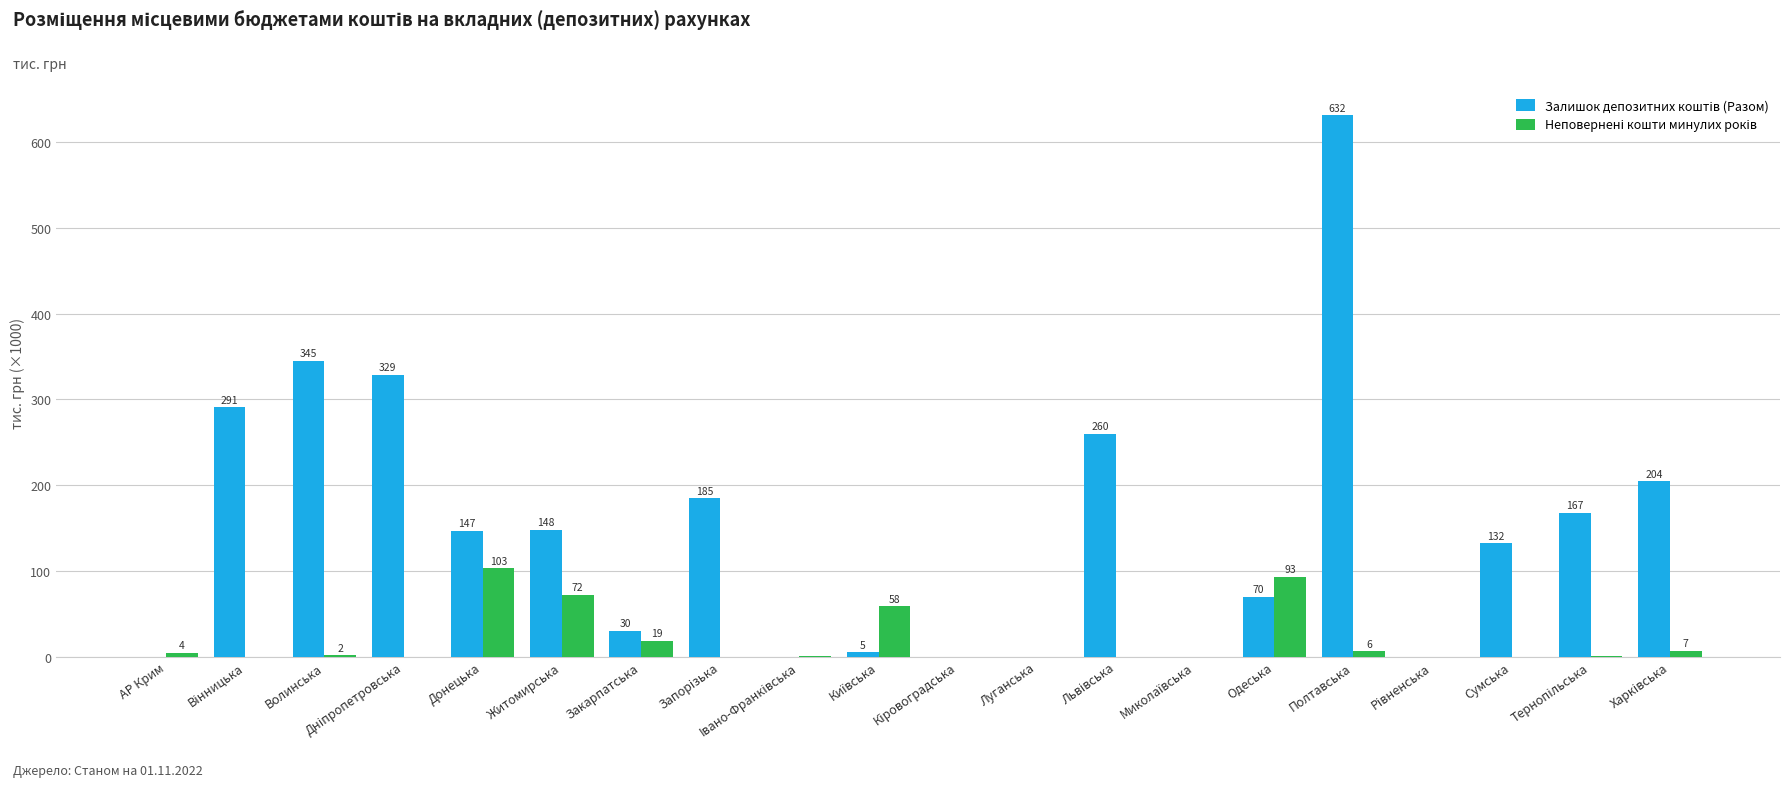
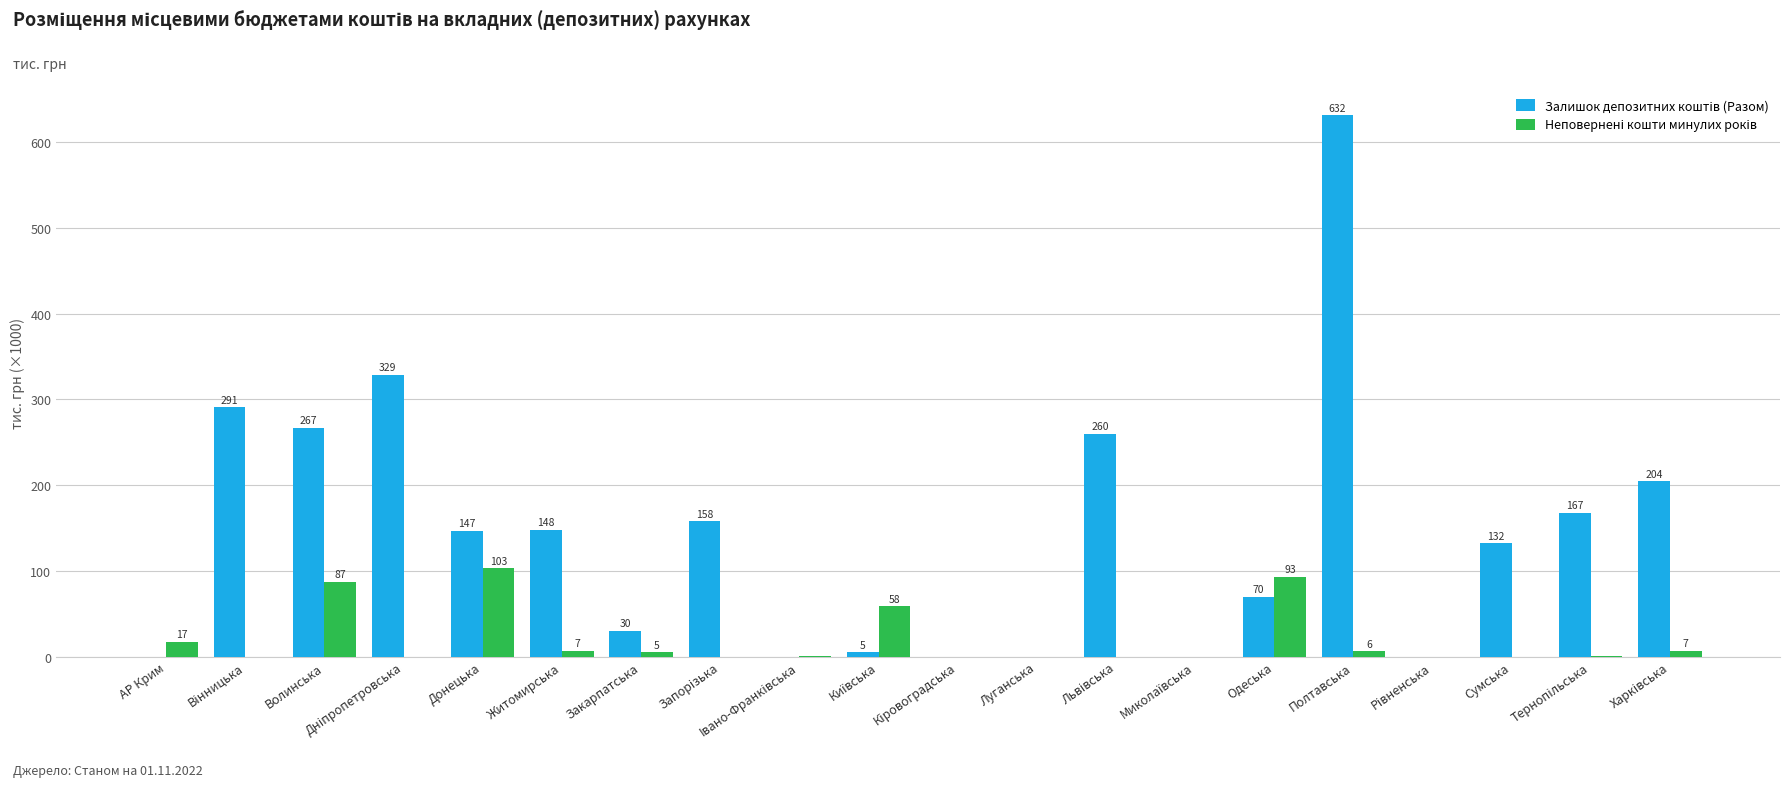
  {
    "Залишок депозитних коштів (Разом)": {
      "Вінницька": 291,
-     "Волинська": 345,
+     "Волинська": 267,
      "Дніпропетровська": 329,
      "Донецька": 147,
      "Житомирська": 148,
      "Закарпатська": 30,
-     "Запорізька": 185,
+     "Запорізька": 158,
      "Київська": 5,
      "Львівська": 260,
      "Одеська": 70,
      "Полтавська": 632,
      "Сумська": 132,
      "Тернопільська": 167,
      "Харківська": 204
    },
    "Неповернені кошти минулих років": {
-     "АР Крим": 4,
-     "Волинська": 2,
+     "АР Крим": 17,
+     "Волинська": 87,
      "Донецька": 103,
-     "Житомирська": 72,
-     "Закарпатська": 19,
+     "Житомирська": 7,
+     "Закарпатська": 5,
      "Київська": 58,
      "Одеська": 93,
      "Полтавська": 6,
      "Харківська": 7
    }
  }
